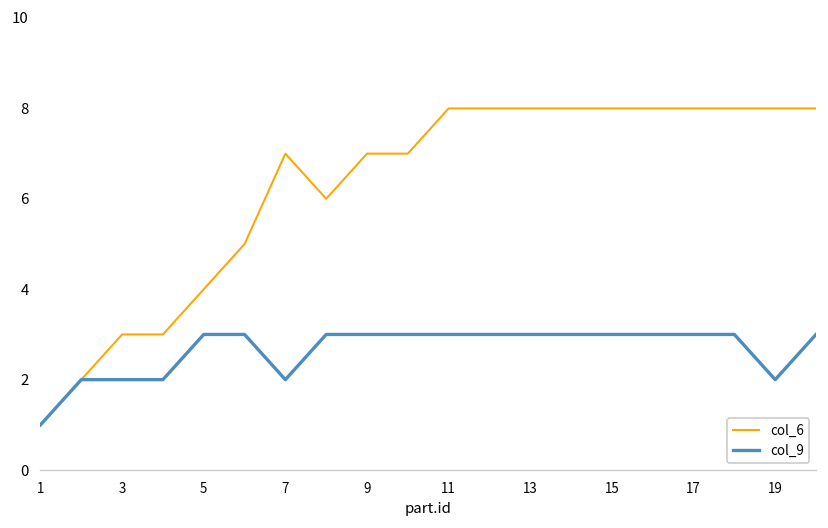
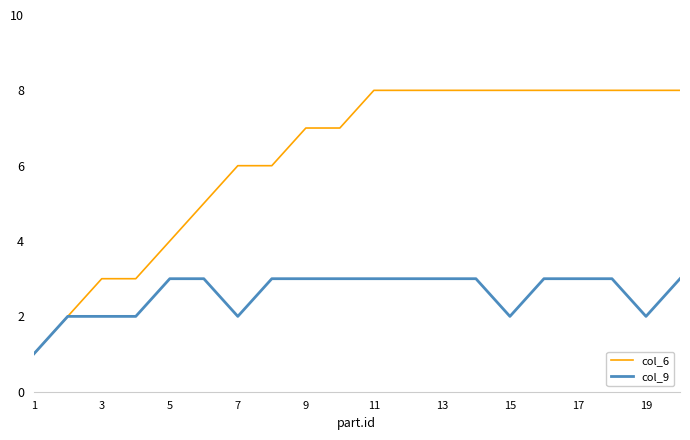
  {
    "col_6": {
      "3": 3,
      "5": 4,
-     "7": 7,
+     "7": 6,
      "9": 7,
      "11": 8,
      "13": 8,
      "15": 8,
      "17": 8,
      "19": 8
    },
    "col_9": {
      "3": 2,
      "5": 3,
      "7": 2,
      "9": 3,
      "11": 3,
      "13": 3,
-     "15": 3,
+     "15": 2,
      "17": 3,
      "19": 2
    }
  }
